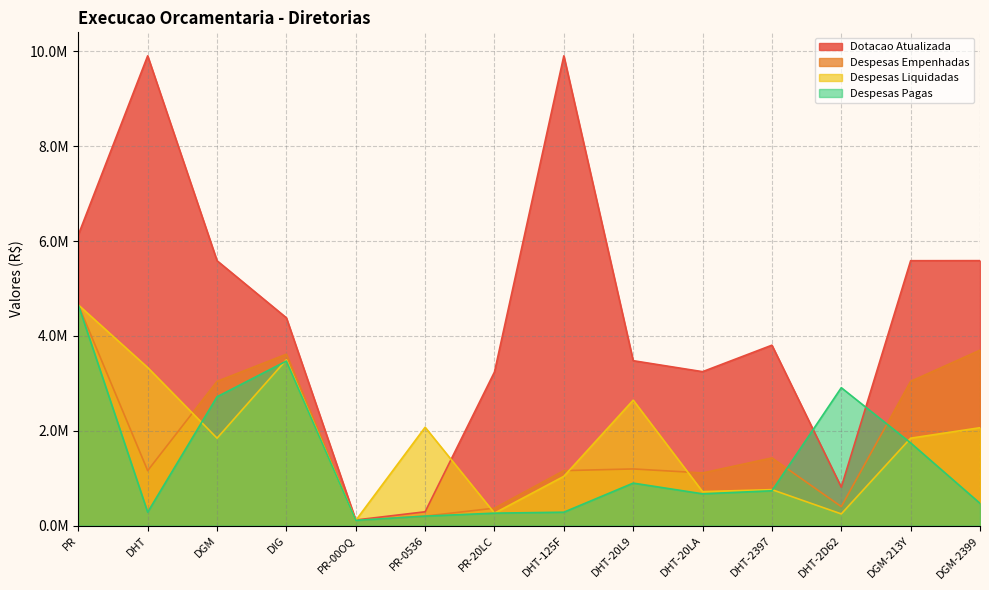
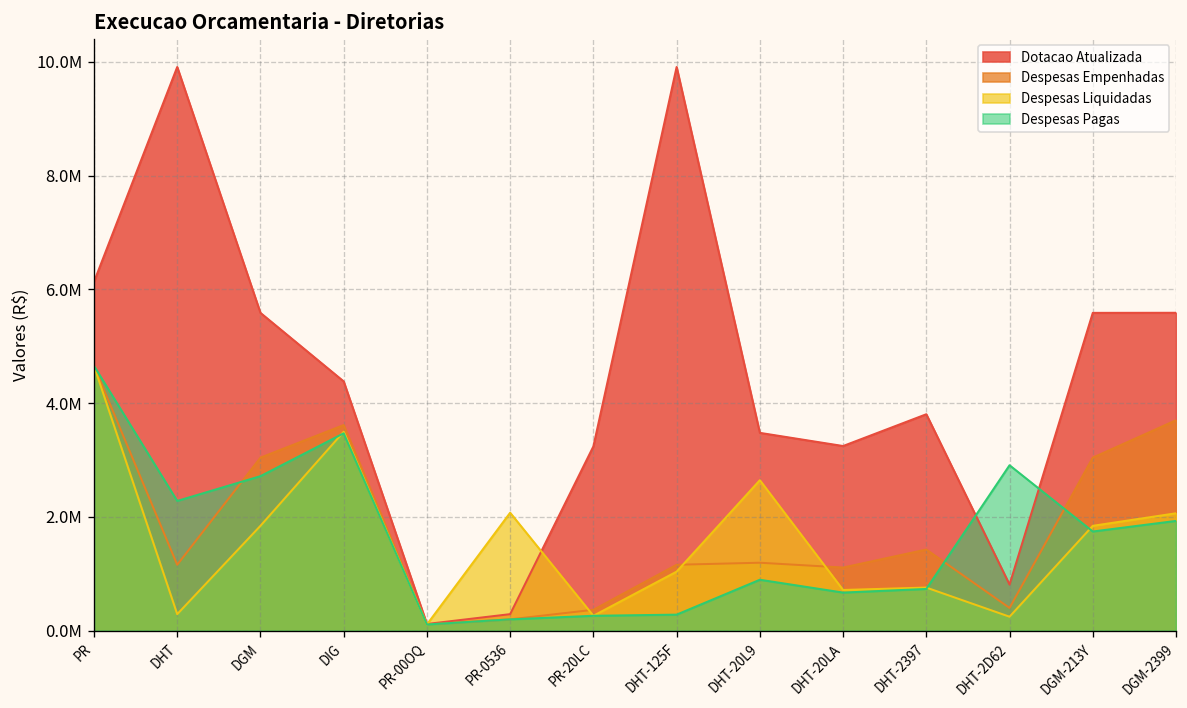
  {
    "Despesas Liquidadas": {
-     "DHT": 3300000,
+     "DHT": 300000,
      "DGM": 1800000,
      "PR-0536": 2100000,
      "DHT-125F": 1000000,
      "DHT-20L9": 2600000,
      "DHT-2D62": 200000,
      "DGM-213Y": 1800000,
      "DGM-2399": 2100000
    },
    "Despesas Pagas": {
-     "DHT": 300000,
+     "DHT": 2300000,
      "DGM": 2700000,
      "DHT-125F": 300000,
      "DHT-20L9": 900000,
      "DHT-2D62": 2900000,
      "DGM-213Y": 1700000,
-     "DGM-2399": 500000
+     "DGM-2399": 1900000
    }
  }
